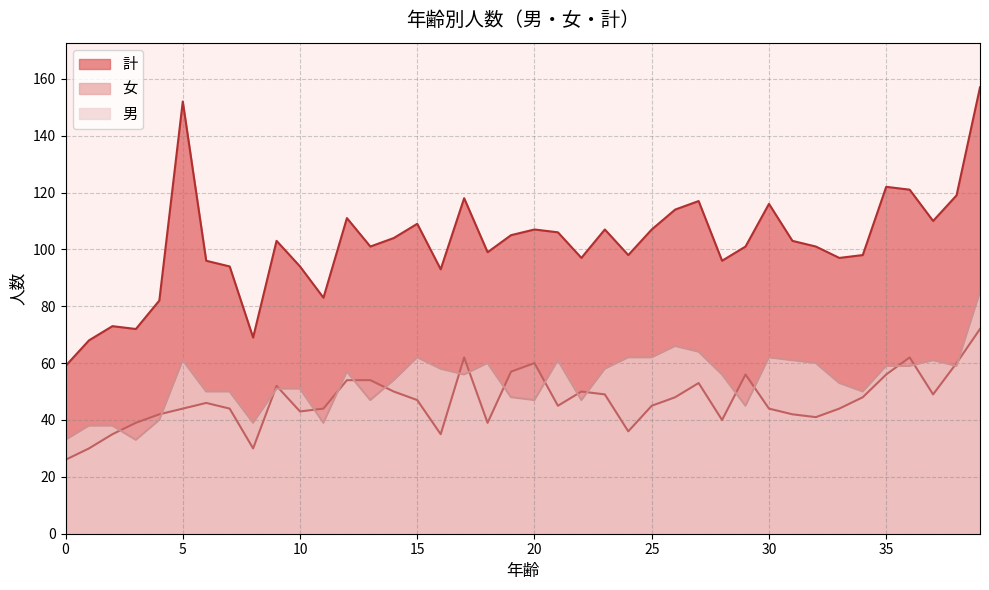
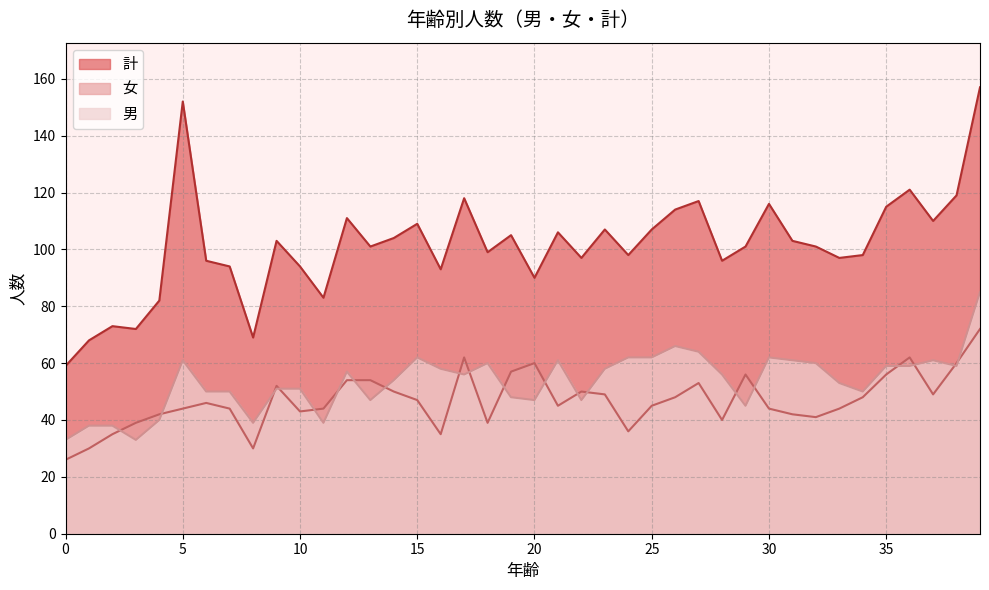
  {
    "計": {
      "0": 59,
      "5": 152,
      "10": 94,
      "15": 109,
-     "20": 107,
+     "20": 90,
      "25": 107,
      "30": 116,
-     "35": 122
+     "35": 115
    },
    "女": {
      "0": 26,
      "5": 44,
      "10": 43,
      "15": 47,
      "20": 60,
      "25": 45,
      "30": 44,
      "35": 56
    },
    "男": {
      "0": 33,
      "5": 61,
      "10": 51,
      "15": 62,
      "20": 47,
      "25": 62,
      "30": 62,
      "35": 59
    }
  }
